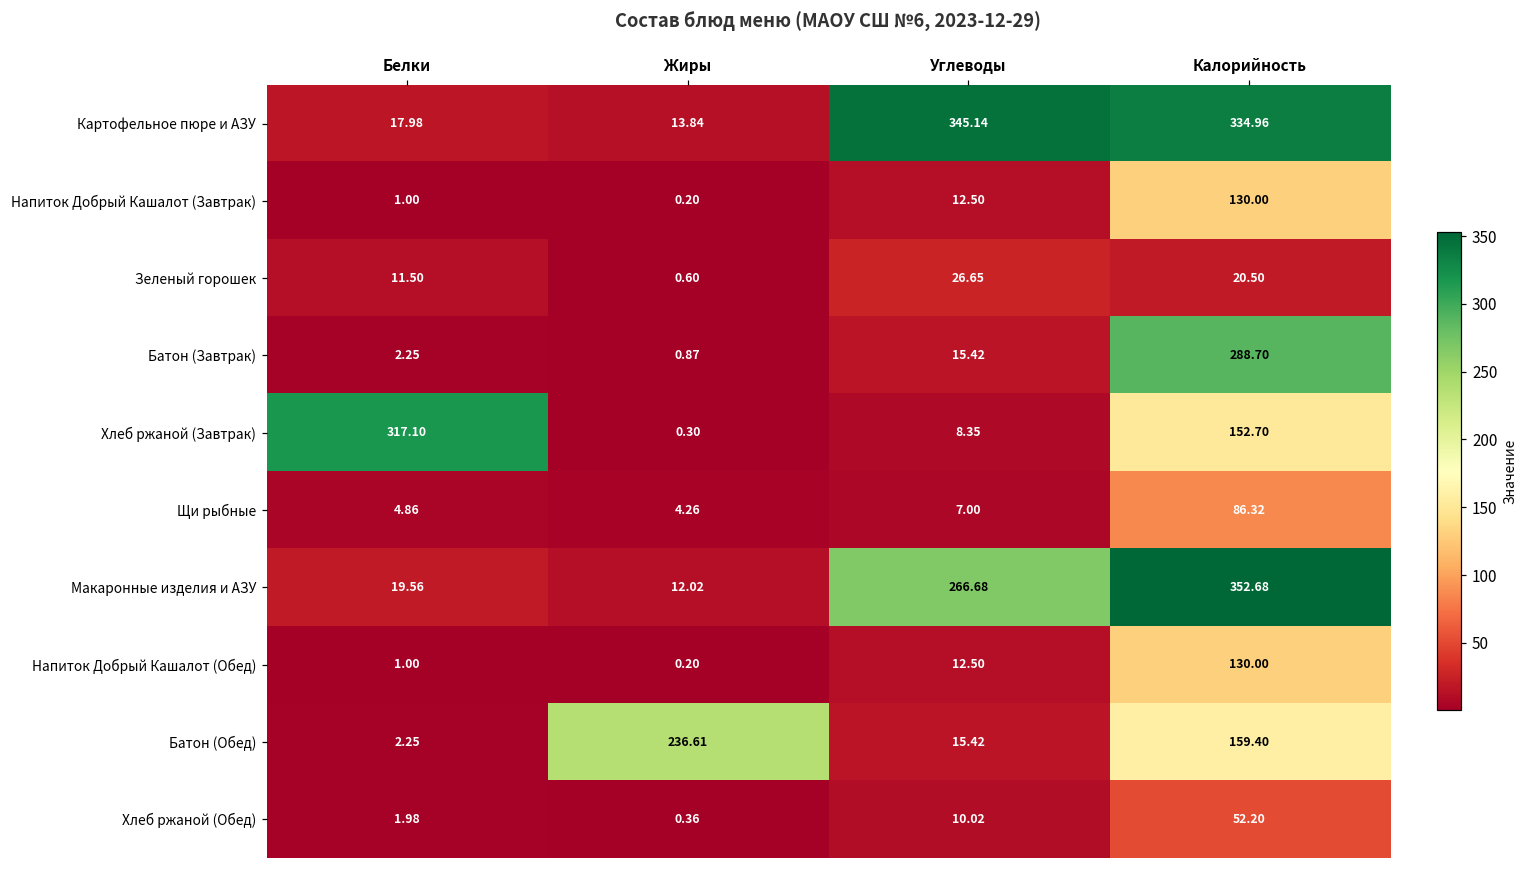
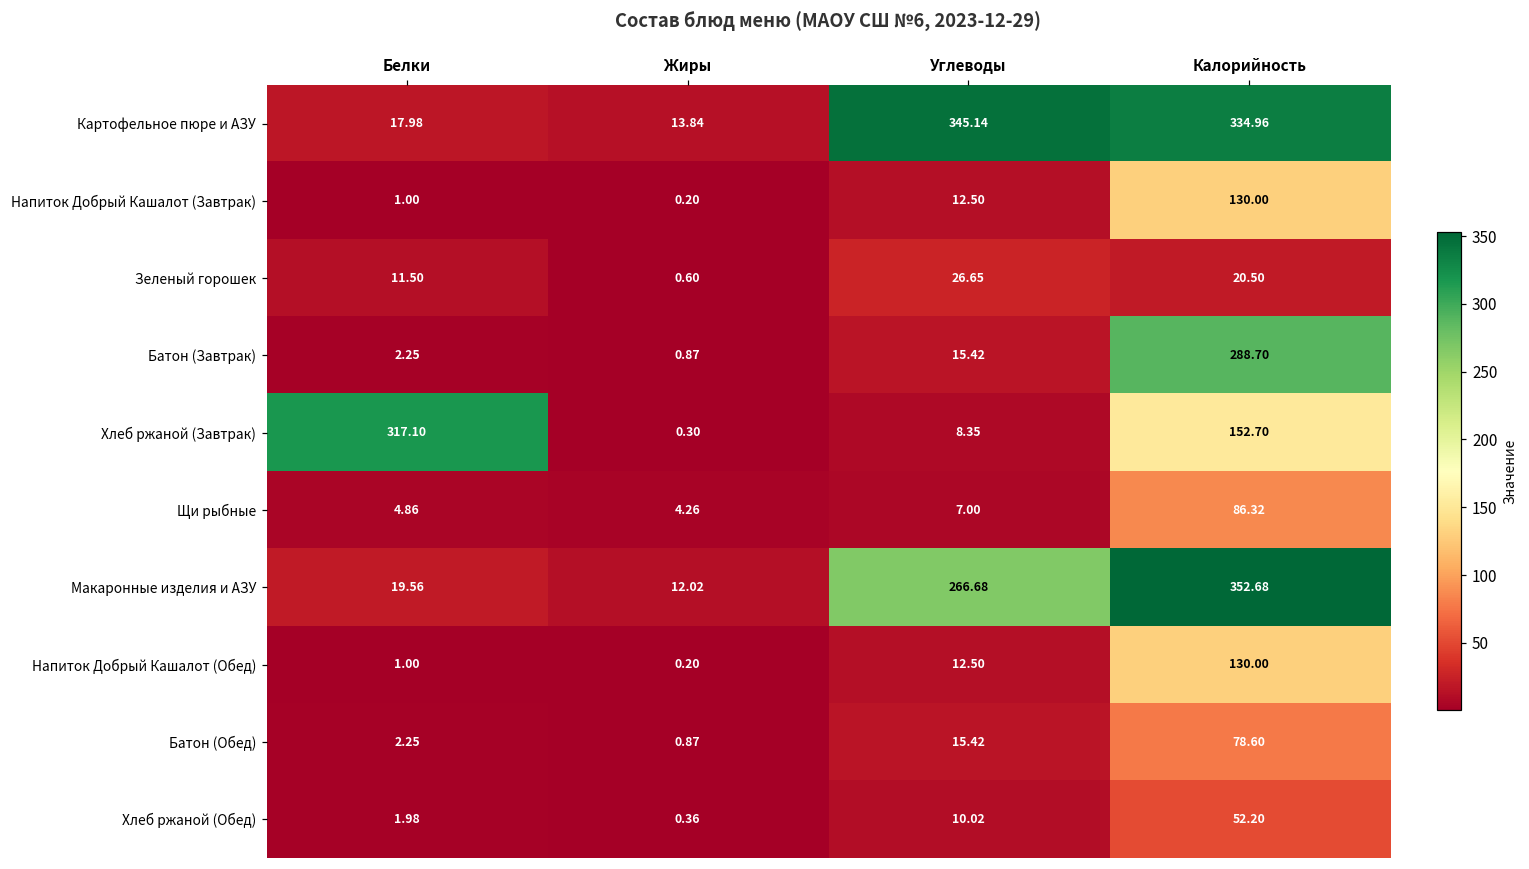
  {
    "Картофельное пюре и АЗУ": {
      "Белки": 17.98,
      "Жиры": 13.84,
      "Углеводы": 345.14,
      "Калорийность": 334.96
    },
    "Напиток Добрый Кашалот (Завтрак)": {
      "Белки": 1.00,
      "Жиры": 0.20,
      "Углеводы": 12.50,
      "Калорийность": 130.00
    },
    "Зеленый горошек": {
      "Белки": 11.50,
      "Жиры": 0.60,
      "Углеводы": 26.65,
      "Калорийность": 20.50
    },
    "Батон (Завтрак)": {
      "Белки": 2.25,
      "Жиры": 0.87,
      "Углеводы": 15.42,
      "Калорийность": 288.70
    },
    "Хлеб ржаной (Завтрак)": {
      "Белки": 317.10,
      "Жиры": 0.30,
      "Углеводы": 8.35,
      "Калорийность": 152.70
    },
    "Щи рыбные": {
      "Белки": 4.86,
      "Жиры": 4.26,
      "Углеводы": 7.00,
      "Калорийность": 86.32
    },
    "Макаронные изделия и АЗУ": {
      "Белки": 19.56,
      "Жиры": 12.02,
      "Углеводы": 266.68,
      "Калорийность": 352.68
    },
    "Напиток Добрый Кашалот (Обед)": {
      "Белки": 1.00,
      "Жиры": 0.20,
      "Углеводы": 12.50,
      "Калорийность": 130.00
    },
    "Батон (Обед)": {
      "Белки": 2.25,
-     "Жиры": 236.61,
+     "Жиры": 0.87,
      "Углеводы": 15.42,
-     "Калорийность": 159.40
+     "Калорийность": 78.60
    },
    "Хлеб ржаной (Обед)": {
      "Белки": 1.98,
      "Жиры": 0.36,
      "Углеводы": 10.02,
      "Калорийность": 52.20
    }
  }
